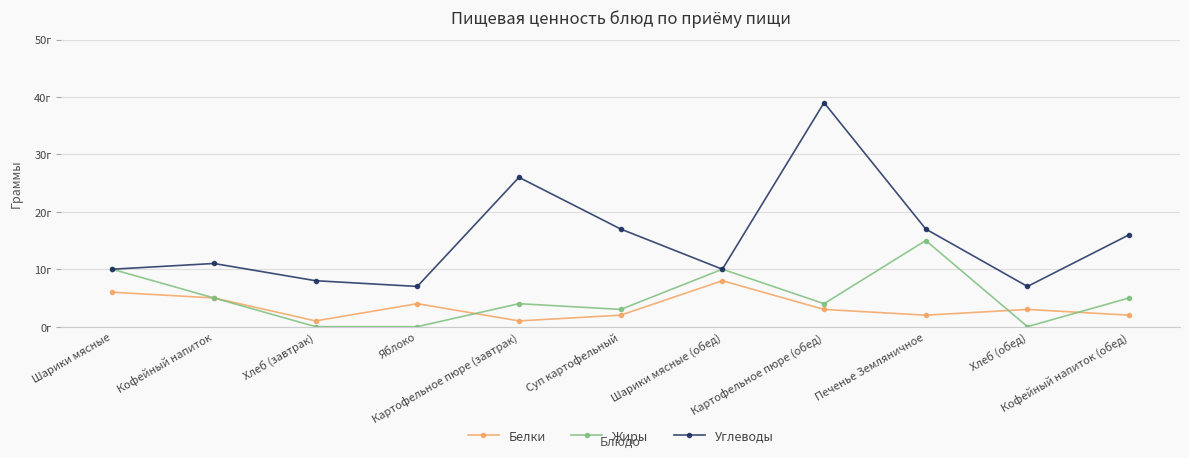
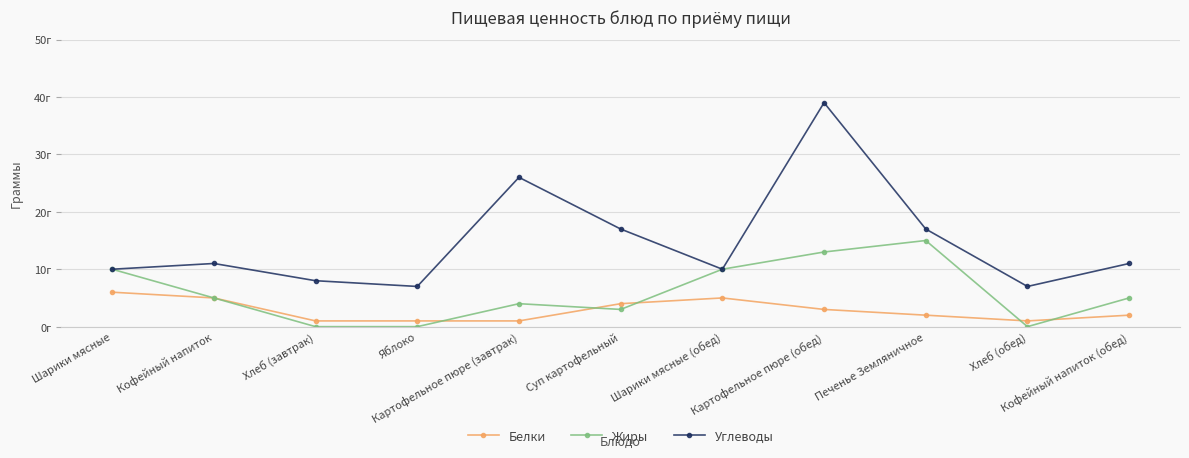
  {
    "Белки": {
      "Шарики мясные": "6г",
      "Хлеб (завтрак)": "1г",
-     "Яблоко": "4г",
+     "Яблоко": "1г",
      "Картофельное пюре (завтрак)": "1г",
-     "Суп картофельный": "2г",
-     "Шарики мясные (обед)": "8г",
+     "Суп картофельный": "4г",
+     "Шарики мясные (обед)": "5г",
      "Картофельное пюре (обед)": "3г",
      "Печенье Земляничное": "2г",
-     "Хлеб (обед)": "3г",
+     "Хлеб (обед)": "1г",
      "Кофейный напиток (обед)": "2г"
    },
    "Жиры": {
      "Хлеб (завтрак)": "0г",
      "Яблоко": "0г",
      "Картофельное пюре (завтрак)": "4г",
      "Суп картофельный": "3г",
-     "Картофельное пюре (обед)": "4г",
+     "Картофельное пюре (обед)": "13г",
      "Печенье Земляничное": "15г",
      "Хлеб (обед)": "0г",
      "Кофейный напиток (обед)": "5г"
    },
    "Углеводы": {
      "Кофейный напиток": "11г",
      "Хлеб (завтрак)": "8г",
      "Яблоко": "7г",
      "Картофельное пюре (завтрак)": "26г",
      "Суп картофельный": "17г",
      "Картофельное пюре (обед)": "39г",
      "Печенье Земляничное": "17г",
      "Хлеб (обед)": "7г",
-     "Кофейный напиток (обед)": "16г"
+     "Кофейный напиток (обед)": "11г"
    }
  }
